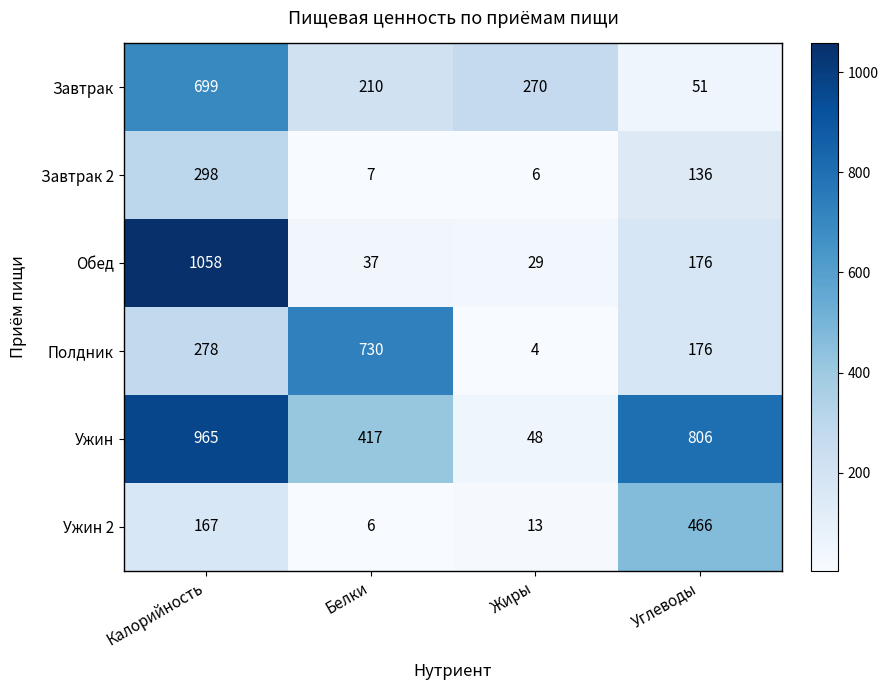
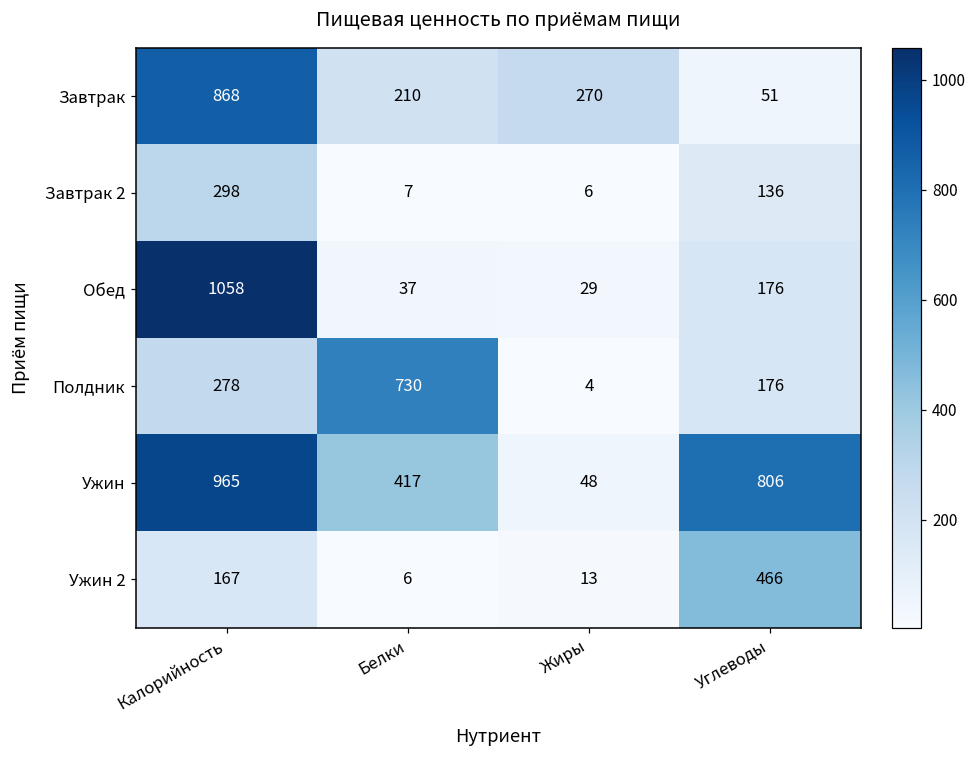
  {
    "Завтрак": {
-     "Калорийность": 699,
+     "Калорийность": 868,
      "Белки": 210,
      "Жиры": 270,
      "Углеводы": 51
    },
    "Завтрак 2": {
      "Калорийность": 298,
      "Белки": 7,
      "Жиры": 6,
      "Углеводы": 136
    },
    "Обед": {
      "Калорийность": 1058,
      "Белки": 37,
      "Жиры": 29,
      "Углеводы": 176
    },
    "Полдник": {
      "Калорийность": 278,
      "Белки": 730,
      "Жиры": 4,
      "Углеводы": 176
    },
    "Ужин": {
      "Калорийность": 965,
      "Белки": 417,
      "Жиры": 48,
      "Углеводы": 806
    },
    "Ужин 2": {
      "Калорийность": 167,
      "Белки": 6,
      "Жиры": 13,
      "Углеводы": 466
    }
  }
